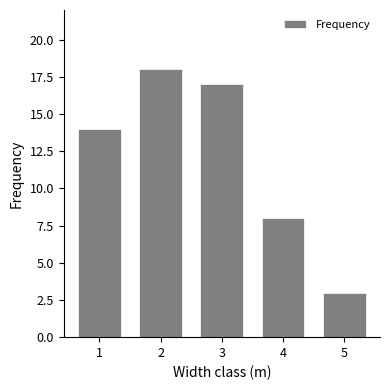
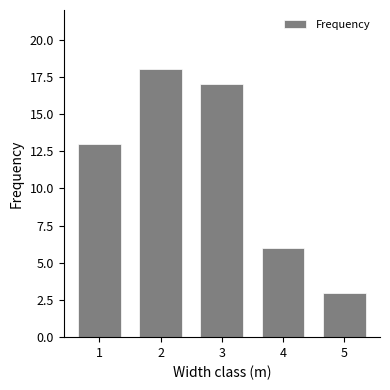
  {
-   "1": 14,
+   "1": 13,
    "2": 18,
    "3": 17,
-   "4": 8,
+   "4": 6,
    "5": 3
  }
